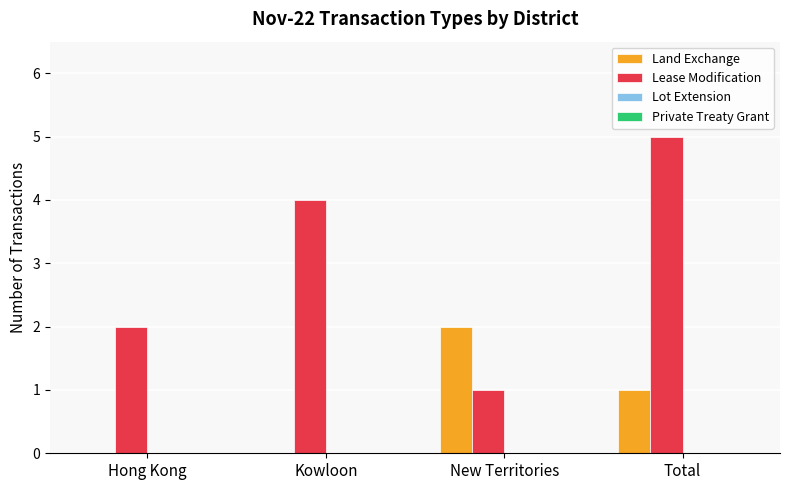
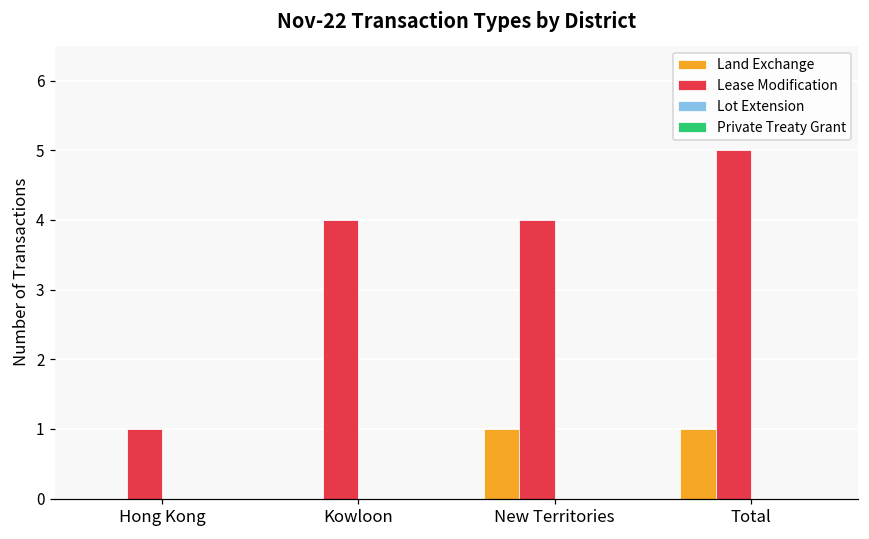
  {
    "Land Exchange": {
      "Hong Kong": 0,
      "Kowloon": 0,
-     "New Territories": 2,
+     "New Territories": 1,
      "Total": 1
    },
    "Lease Modification": {
-     "Hong Kong": 2,
+     "Hong Kong": 1,
      "Kowloon": 4,
-     "New Territories": 1,
+     "New Territories": 4,
      "Total": 5
    },
    "Lot Extension": {
      "Hong Kong": 0,
      "Kowloon": 0,
      "New Territories": 0,
      "Total": 0
    },
    "Private Treaty Grant": {
      "Hong Kong": 0,
      "Kowloon": 0,
      "New Territories": 0,
      "Total": 0
    }
  }
